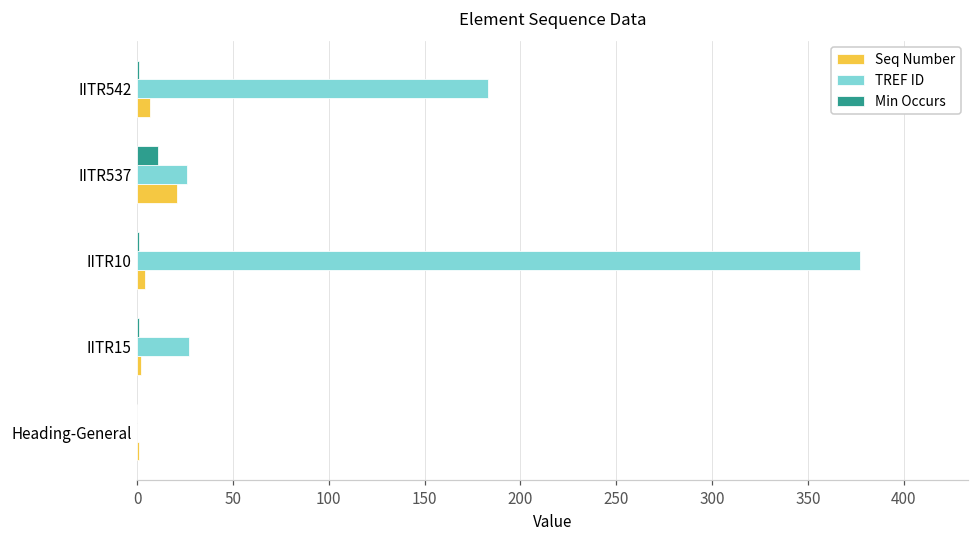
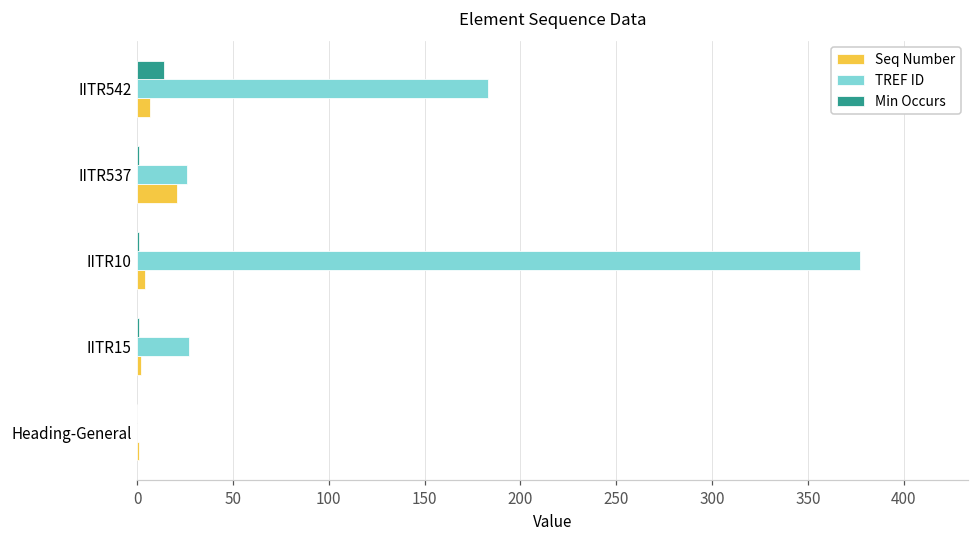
  {
    "Seq Number": {
      "IITR542": 7,
      "IITR537": 21,
      "IITR10": 4,
      "IITR15": 2
    },
    "TREF ID": {
      "IITR542": 183,
      "IITR537": 26,
      "IITR10": 377,
      "IITR15": 27,
      "Heading-General": 0
    },
    "Min Occurs": {
-     "IITR542": 1,
-     "IITR537": 11,
+     "IITR542": 14,
+     "IITR537": 1,
      "Heading-General": 0
    }
  }
